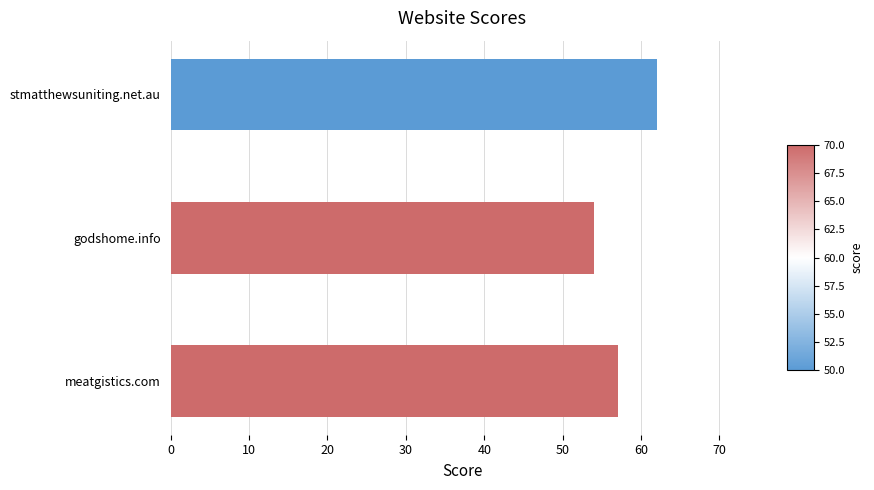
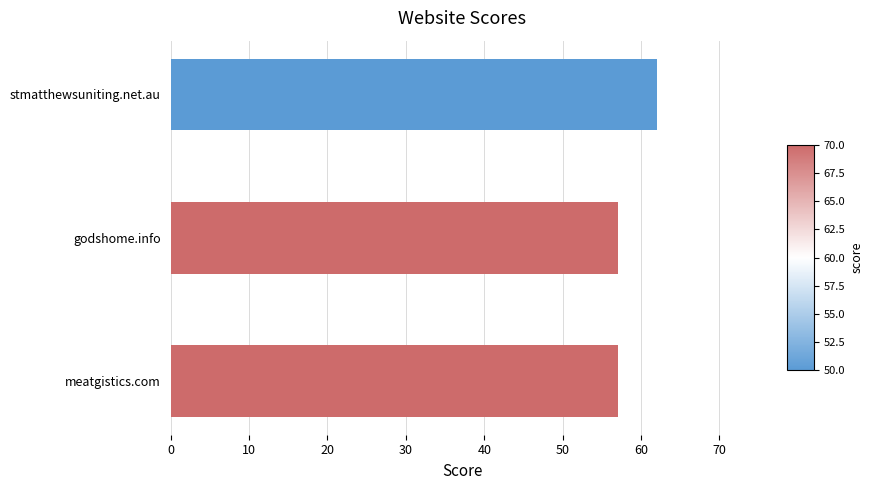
  {
    "stmatthewsuniting.net.au": 62,
-   "godshome.info": 54,
+   "godshome.info": 57,
    "meatgistics.com": 57
  }
